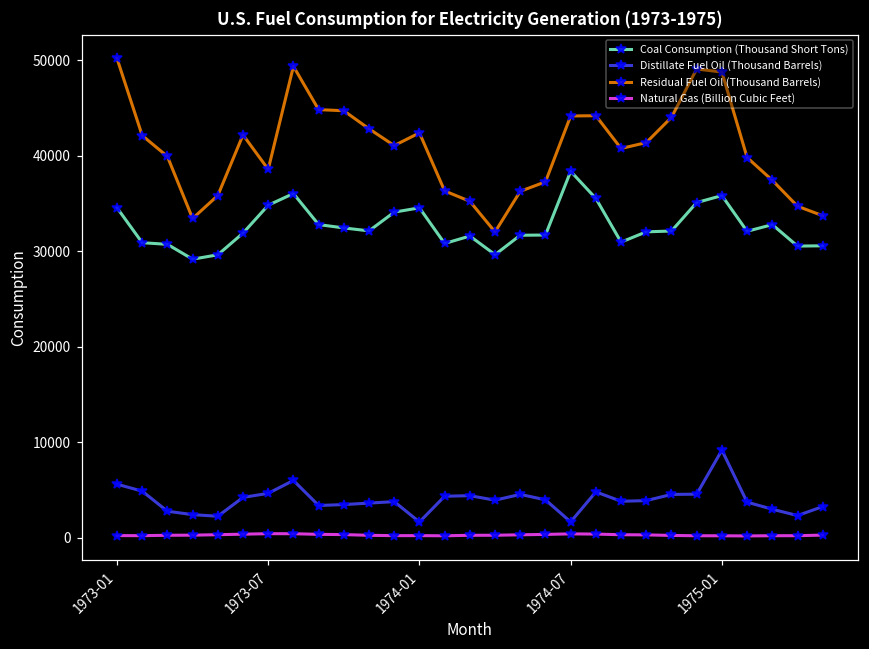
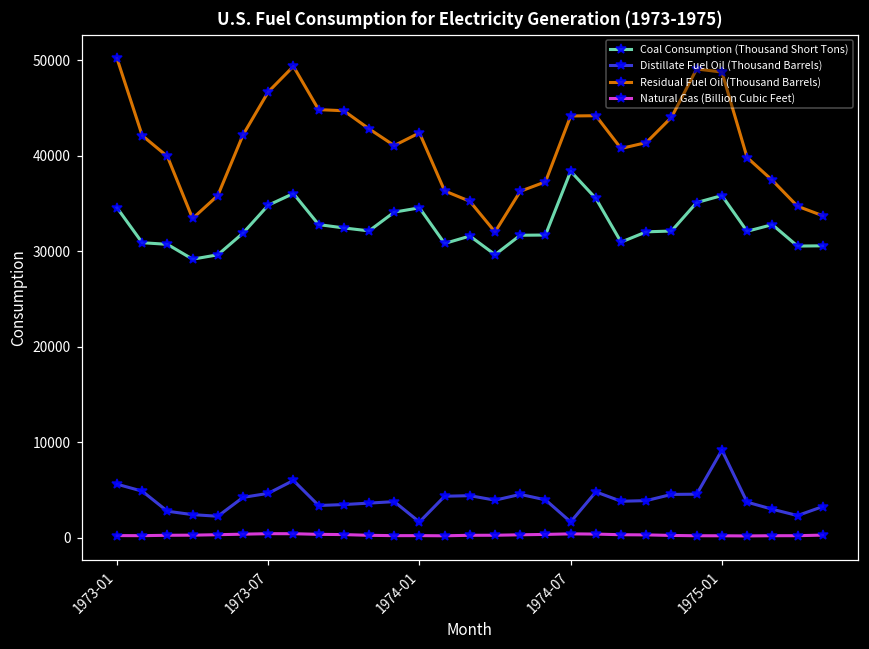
  {
    "Coal Consumption (Thousand Short Tons)": {
      "1973-01": 35000,
      "1973-07": 35000,
      "1974-01": 35000,
      "1974-07": 38000,
      "1975-01": 36000
    },
    "Distillate Fuel Oil (Thousand Barrels)": {
      "1973-01": 6000,
      "1973-07": 5000,
      "1974-01": 2000,
      "1974-07": 2000,
      "1975-01": 9000
    },
    "Residual Fuel Oil (Thousand Barrels)": {
      "1973-01": 50000,
-     "1973-07": 39000,
+     "1973-07": 47000,
      "1974-01": 42000,
      "1974-07": 44000
    },
    "Natural Gas (Billion Cubic Feet)": {
      "1973-01": 0,
      "1973-07": 0,
      "1974-01": 0,
      "1974-07": 0,
      "1975-01": 0
    }
  }
